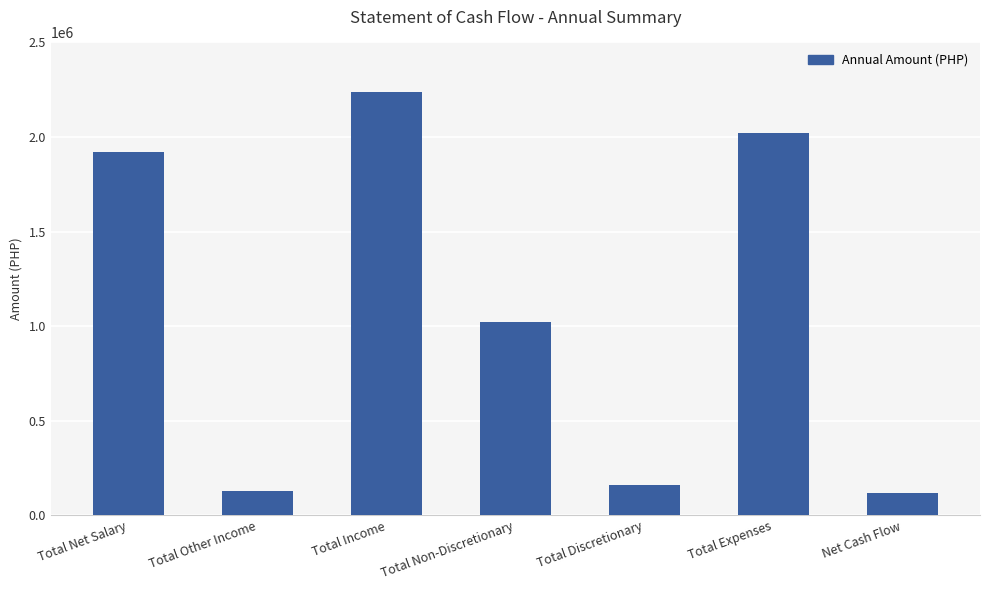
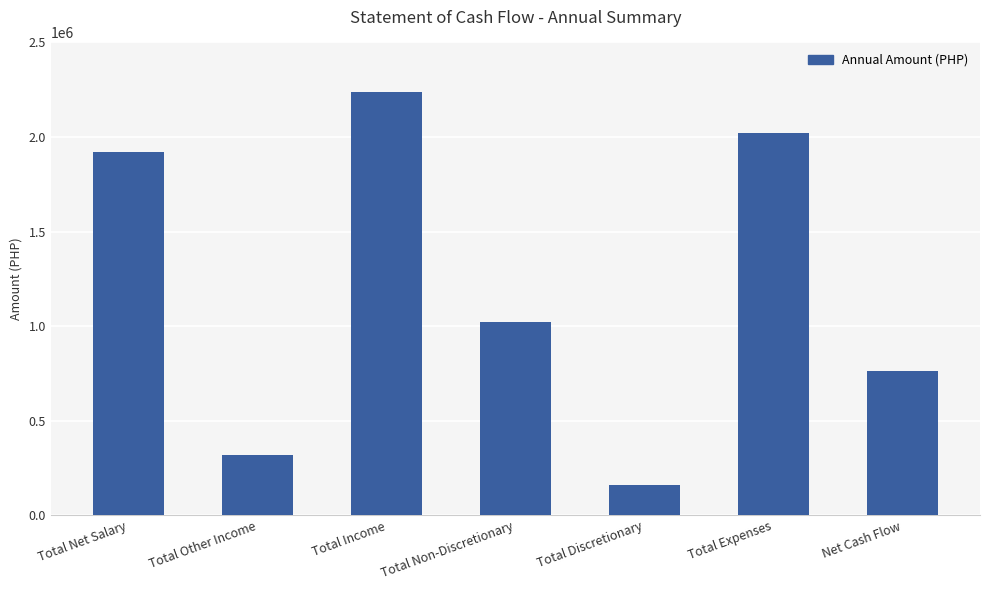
  {
    "Total Net Salary": 1920000,
-   "Total Other Income": 130000,
+   "Total Other Income": 320000,
    "Total Income": 2240000,
    "Total Non-Discretionary": 1020000,
    "Total Discretionary": 160000,
    "Total Expenses": 2020000,
-   "Net Cash Flow": 120000
+   "Net Cash Flow": 770000
  }
